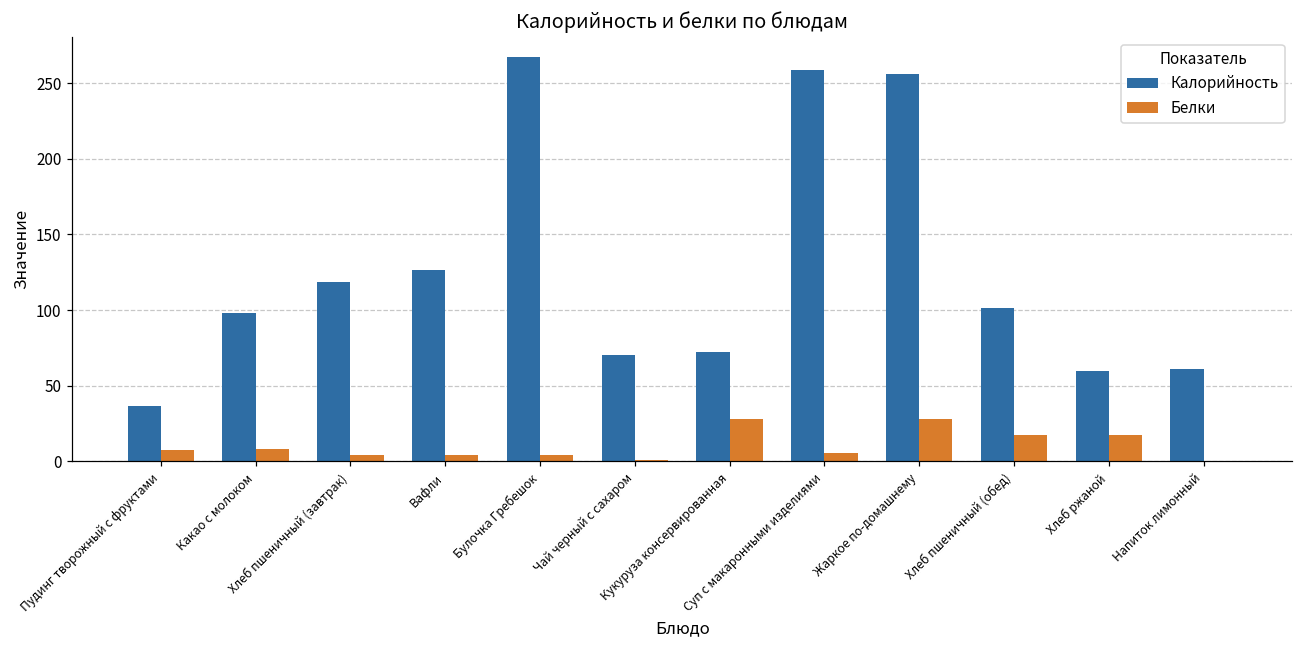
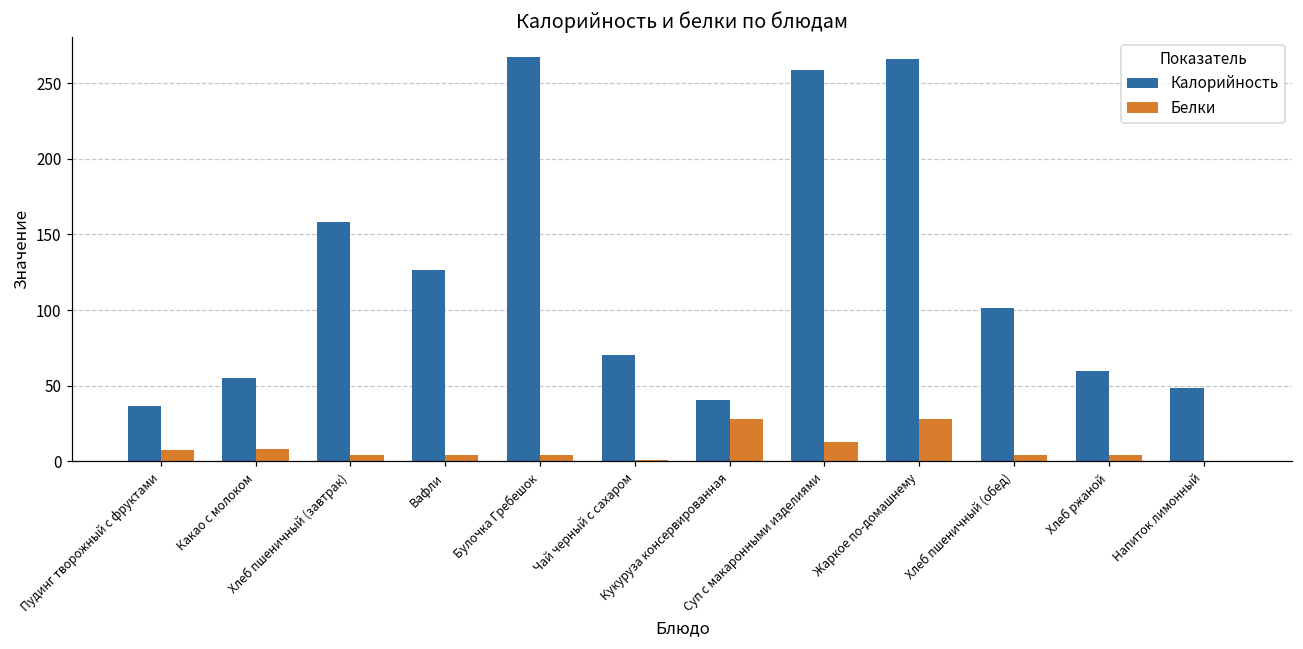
  {
    "Калорийность": {
      "Пудинг творожный с фруктами": 37,
-     "Какао с молоком": 98,
-     "Хлеб пшеничный (завтрак)": 119,
+     "Какао с молоком": 55,
+     "Хлеб пшеничный (завтрак)": 158,
      "Вафли": 127,
      "Булочка Гребешок": 267,
      "Чай черный с сахаром": 70,
-     "Кукуруза консервированная": 72,
+     "Кукуруза консервированная": 40,
      "Суп с макаронными изделиями": 259,
-     "Жаркое по-домашнему": 256,
+     "Жаркое по-домашнему": 266,
      "Хлеб пшеничный (обед)": 101,
      "Хлеб ржаной": 59,
-     "Напиток лимонный": 61
+     "Напиток лимонный": 48
    },
    "Белки": {
      "Пудинг творожный с фруктами": 8,
      "Какао с молоком": 8,
      "Хлеб пшеничный (завтрак)": 4,
      "Вафли": 4,
      "Булочка Гребешок": 4,
      "Кукуруза консервированная": 28,
-     "Суп с макаронными изделиями": 5,
+     "Суп с макаронными изделиями": 13,
      "Жаркое по-домашнему": 28,
-     "Хлеб пшеничный (обед)": 17,
-     "Хлеб ржаной": 18
+     "Хлеб пшеничный (обед)": 4,
+     "Хлеб ржаной": 4
    }
  }
